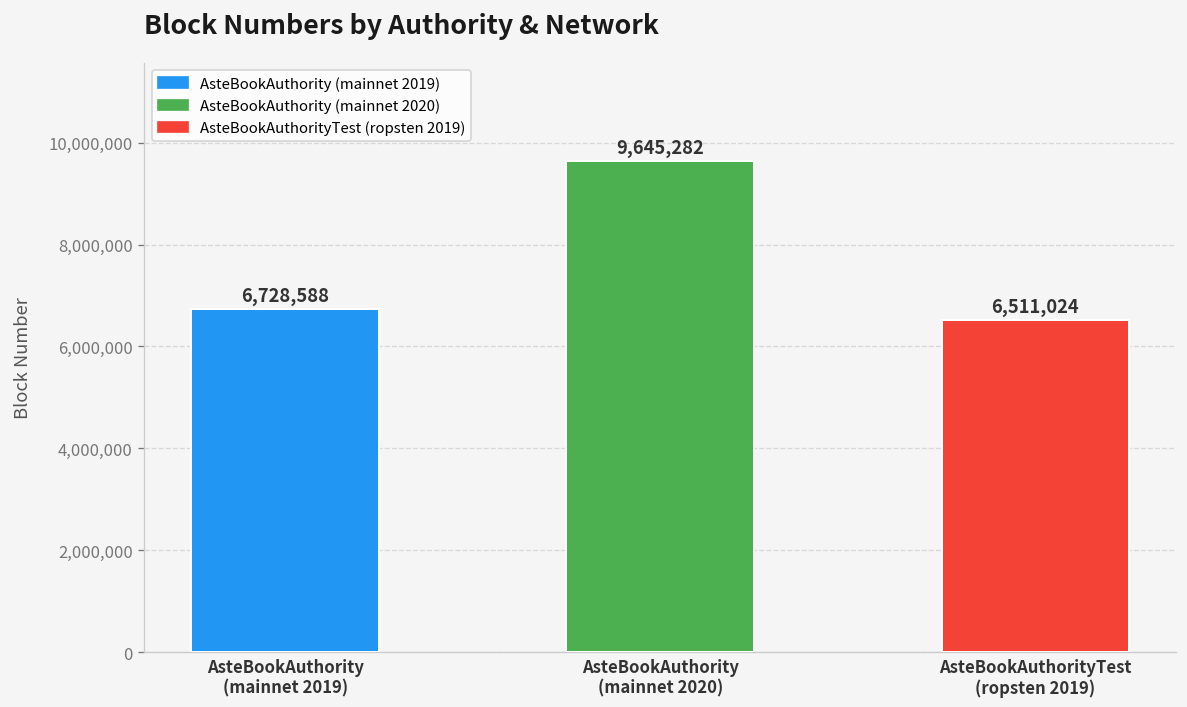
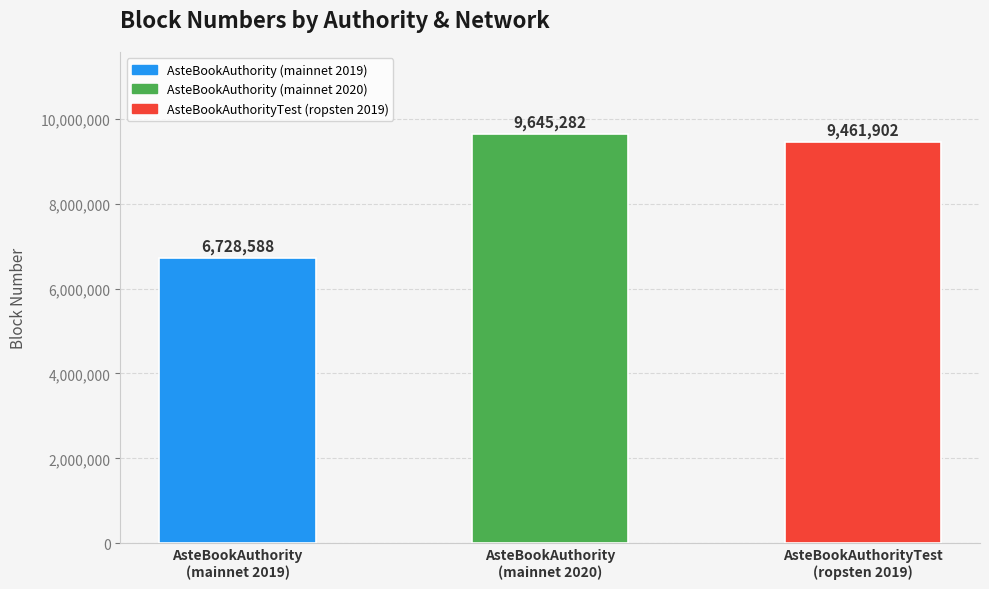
  {
    "AsteBookAuthority (mainnet 2019)": "6,728,588",
    "AsteBookAuthority (mainnet 2020)": "9,645,282",
-   "AsteBookAuthorityTest (ropsten 2019)": "6,511,024"
+   "AsteBookAuthorityTest (ropsten 2019)": "9,461,902"
  }
